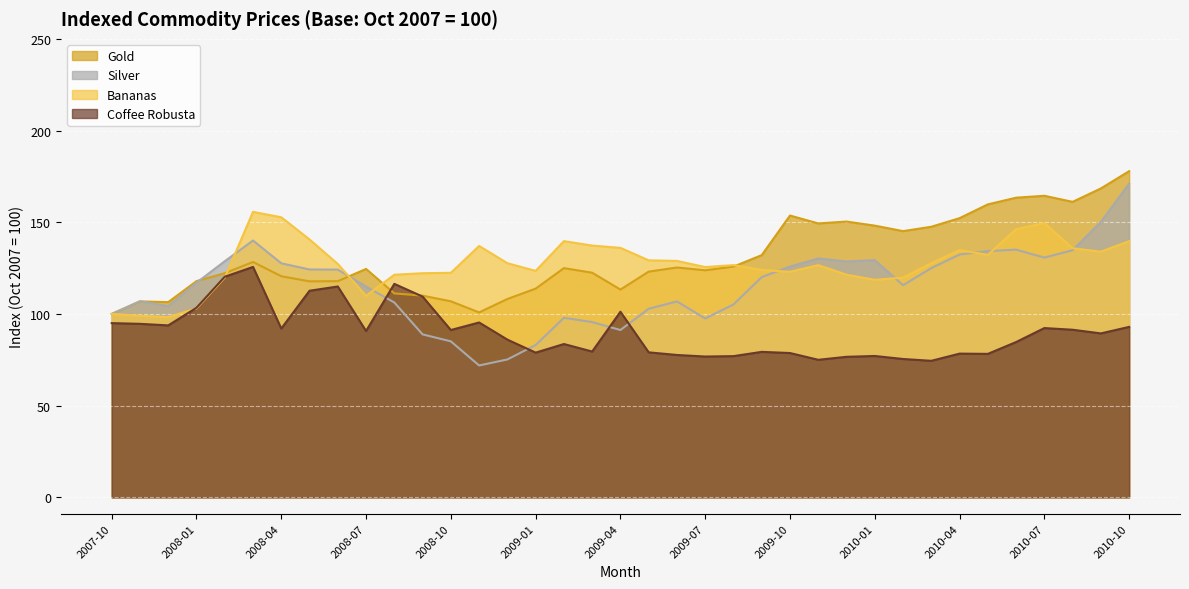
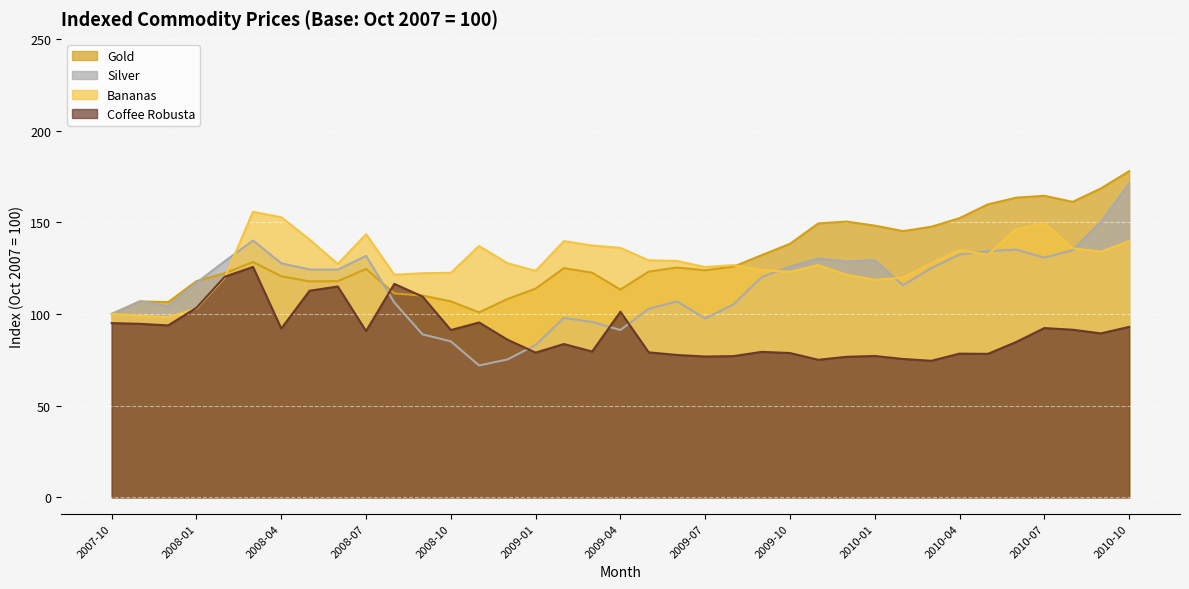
  {
    "Gold": {
      "2008-04": 121,
      "2008-07": 125,
      "2008-10": 107,
      "2009-01": 114,
      "2009-04": 113,
      "2009-07": 124,
-     "2009-10": 154,
+     "2009-10": 138,
      "2010-01": 148,
      "2010-04": 152,
      "2010-07": 164,
      "2010-10": 178
    },
    "Silver": {
      "2008-04": 128,
-     "2008-07": 115,
+     "2008-07": 132,
      "2008-10": 85,
      "2009-01": 83,
      "2009-04": 91,
      "2009-07": 98,
      "2009-10": 126,
      "2010-01": 129,
      "2010-04": 132,
      "2010-07": 131,
      "2010-10": 171
    },
    "Bananas": {
      "2008-04": 153,
-     "2008-07": 110,
+     "2008-07": 143,
      "2008-10": 122,
      "2009-01": 123,
      "2009-04": 136,
      "2009-07": 126,
      "2009-10": 123,
      "2010-01": 119,
      "2010-04": 135,
      "2010-07": 150,
      "2010-10": 140
    },
    "Coffee Robusta": {
      "2007-10": 95,
      "2008-04": 92,
      "2008-07": 91,
      "2008-10": 91,
      "2009-01": 79,
      "2009-04": 101,
      "2009-07": 77,
      "2009-10": 79,
      "2010-01": 77,
      "2010-04": 78,
      "2010-07": 92,
      "2010-10": 93
    }
  }
